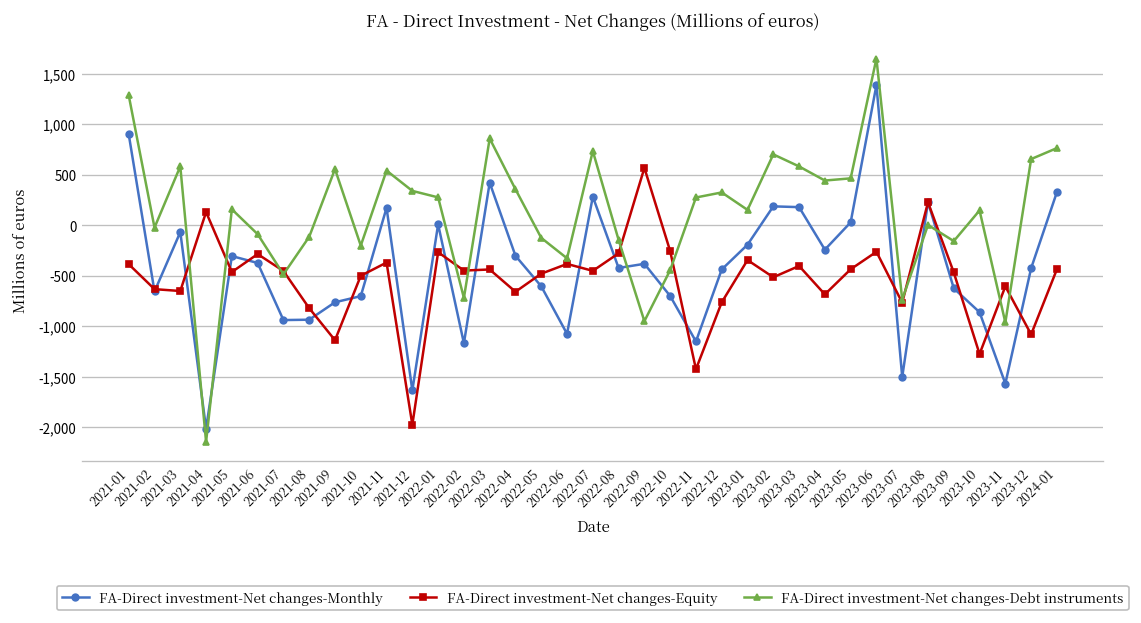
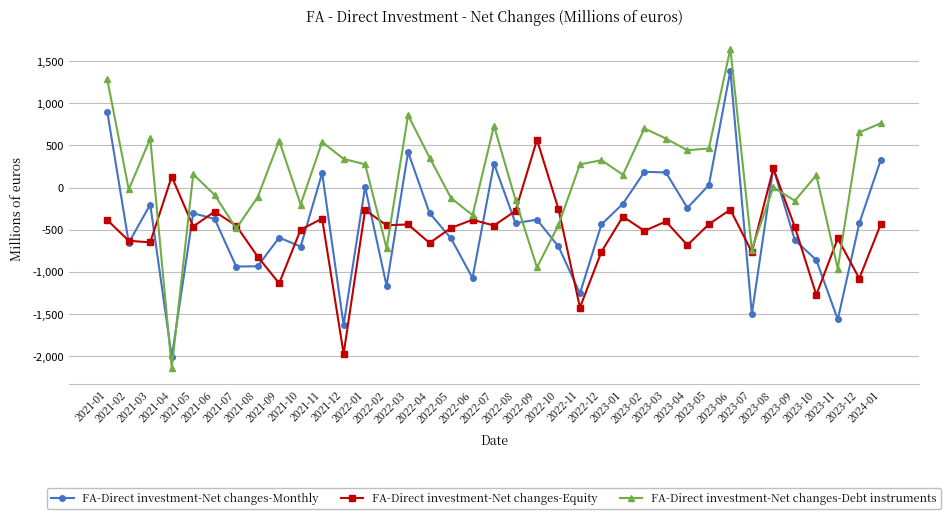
  {
    "FA-Direct investment-Net changes-Monthly": {
      "2021-01": "900",
-     "2021-03": "-100",
+     "2021-03": "-200",
      "2021-04": "-2,000",
      "2021-05": "-300",
      "2021-06": "-400",
      "2021-07": "-900",
      "2021-08": "-900",
-     "2021-09": "-800",
+     "2021-09": "-600",
      "2021-10": "-700",
      "2021-11": "200",
      "2021-12": "-1,600",
      "2022-01": "0",
      "2022-02": "-1,200",
      "2022-03": "400",
      "2022-04": "-300",
      "2022-05": "-600",
      "2022-06": "-1,100",
      "2022-07": "300",
      "2022-08": "-400",
      "2022-09": "-400",
      "2022-10": "-700",
-     "2022-11": "-1,200",
+     "2022-11": "-1,300",
      "2022-12": "-400",
      "2023-01": "-200",
      "2023-02": "200",
      "2023-03": "200",
      "2023-04": "-200",
      "2023-05": "0",
      "2023-06": "1,400",
      "2023-07": "-1,500",
      "2023-09": "-600",
      "2023-10": "-900",
      "2023-11": "-1,600",
      "2023-12": "-400",
      "2024-01": "300"
    },
    "FA-Direct investment-Net changes-Equity": {
      "2021-01": "-400",
      "2021-03": "-700",
      "2021-04": "100",
      "2021-05": "-500",
      "2021-06": "-300",
      "2021-07": "-500",
      "2021-08": "-800",
      "2021-09": "-1,100",
      "2021-10": "-500",
      "2021-11": "-400",
      "2021-12": "-2,000",
      "2022-01": "-300",
      "2022-02": "-400",
      "2022-03": "-400",
      "2022-04": "-700",
      "2022-05": "-500",
      "2022-06": "-400",
      "2022-07": "-500",
      "2022-08": "-300",
      "2022-09": "600",
      "2022-10": "-300",
      "2022-11": "-1,400",
      "2022-12": "-800",
      "2023-01": "-300",
      "2023-02": "-500",
      "2023-03": "-400",
      "2023-04": "-700",
      "2023-05": "-400",
      "2023-06": "-300",
      "2023-07": "-800",
      "2023-09": "-500",
      "2023-10": "-1,300",
      "2023-11": "-600",
      "2023-12": "-1,100",
      "2024-01": "-400"
    },
    "FA-Direct investment-Net changes-Debt instruments": {
      "2021-01": "1,300",
      "2021-02": "0",
      "2021-03": "600",
      "2021-04": "-2,100",
      "2021-05": "200",
      "2021-06": "-100",
      "2021-07": "-500",
      "2021-08": "-100",
      "2021-09": "600",
      "2021-10": "-200",
      "2021-11": "500",
      "2021-12": "300",
      "2022-01": "300",
      "2022-02": "-700",
      "2022-03": "900",
      "2022-04": "400",
      "2022-05": "-100",
      "2022-06": "-300",
      "2022-07": "700",
      "2022-08": "-100",
      "2022-09": "-1,000",
      "2022-10": "-400",
      "2022-11": "300",
      "2022-12": "300",
      "2023-01": "200",
      "2023-02": "700",
      "2023-03": "600",
      "2023-04": "400",
      "2023-05": "500",
      "2023-06": "1,700",
      "2023-07": "-700",
      "2023-08": "0",
      "2023-09": "-200",
      "2023-10": "100",
      "2023-11": "-1,000",
      "2023-12": "700",
      "2024-01": "800"
    }
  }
